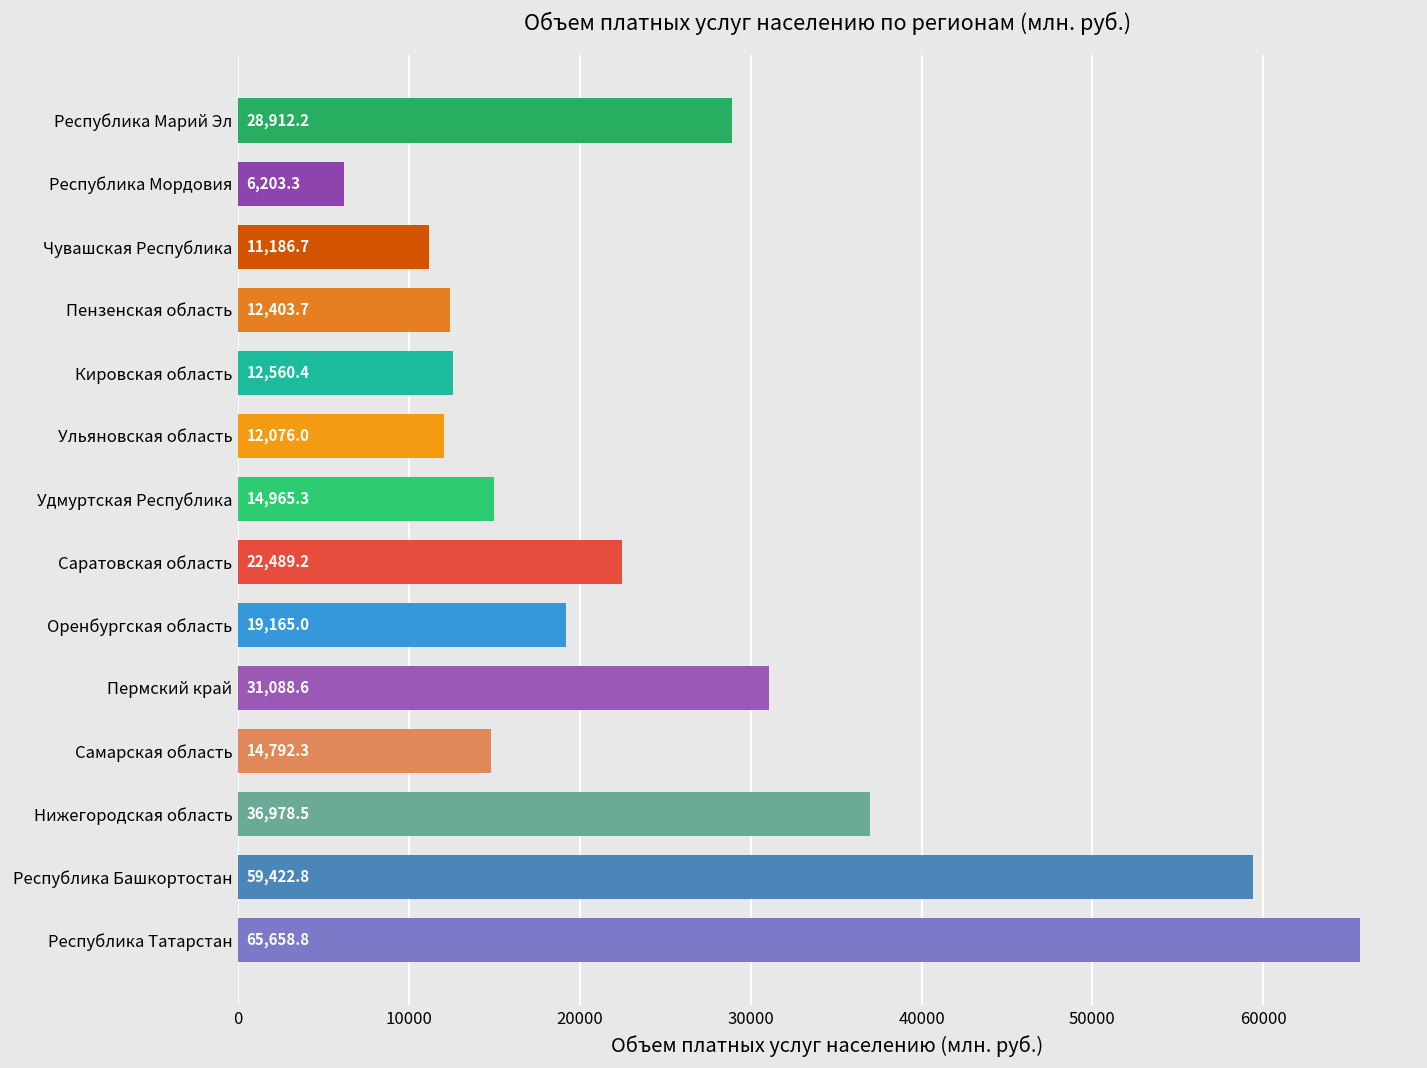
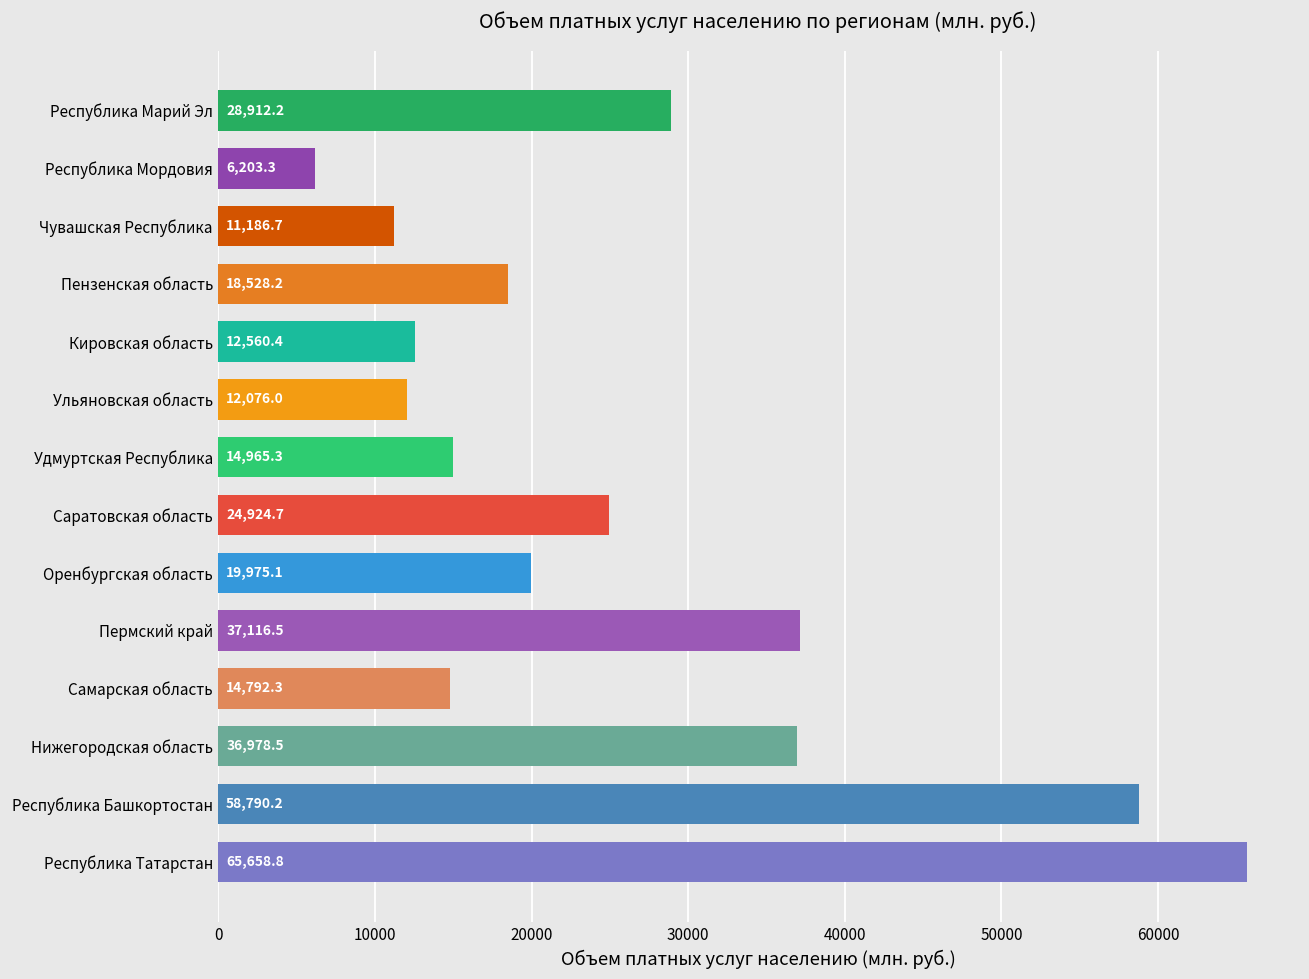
  {
    "Республика Марий Эл": "28,912.2",
    "Республика Мордовия": "6,203.3",
    "Чувашская Республика": "11,186.7",
-   "Пензенская область": "12,403.7",
+   "Пензенская область": "18,528.2",
    "Кировская область": "12,560.4",
    "Ульяновская область": "12,076.0",
    "Удмуртская Республика": "14,965.3",
-   "Саратовская область": "22,489.2",
-   "Оренбургская область": "19,165.0",
-   "Пермский край": "31,088.6",
+   "Саратовская область": "24,924.7",
+   "Оренбургская область": "19,975.1",
+   "Пермский край": "37,116.5",
    "Самарская область": "14,792.3",
    "Нижегородская область": "36,978.5",
-   "Республика Башкортостан": "59,422.8",
+   "Республика Башкортостан": "58,790.2",
    "Республика Татарстан": "65,658.8"
  }
